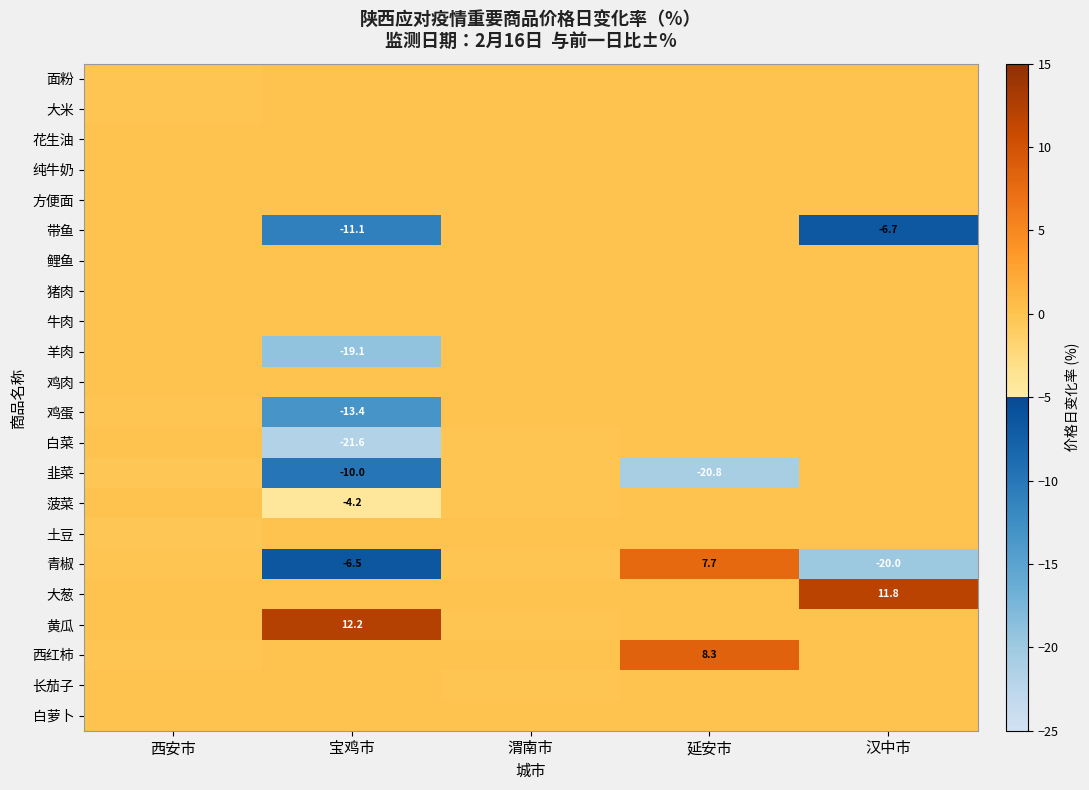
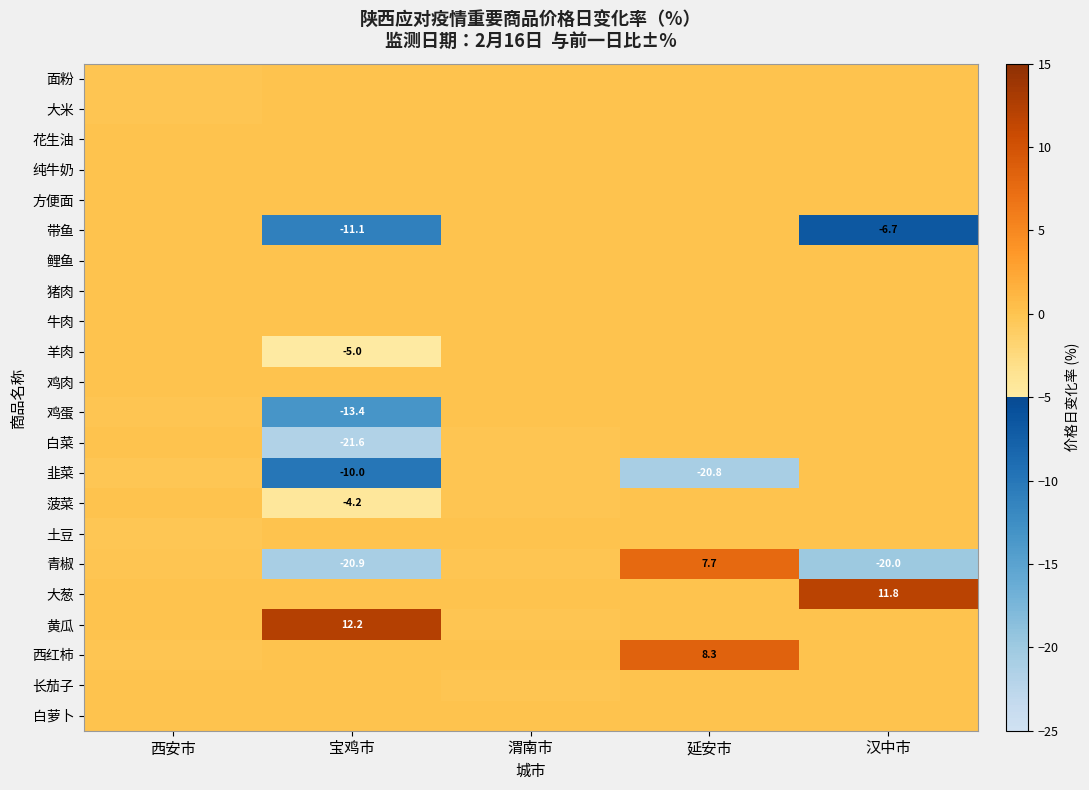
  {
    "带鱼": {
      "宝鸡市": -11.1,
      "汉中市": -6.7
    },
    "羊肉": {
-     "宝鸡市": -19.1
+     "宝鸡市": -5.0
    },
    "鸡蛋": {
      "宝鸡市": -13.4
    },
    "白菜": {
      "宝鸡市": -21.6
    },
    "韭菜": {
      "宝鸡市": -10.0,
      "延安市": -20.8
    },
    "菠菜": {
      "宝鸡市": -4.2
    },
    "青椒": {
-     "宝鸡市": -6.5,
+     "宝鸡市": -20.9,
      "延安市": 7.7,
      "汉中市": -20.0
    },
    "大葱": {
      "汉中市": 11.8
    },
    "黄瓜": {
      "宝鸡市": 12.2
    },
    "西红柿": {
      "延安市": 8.3
    }
  }
